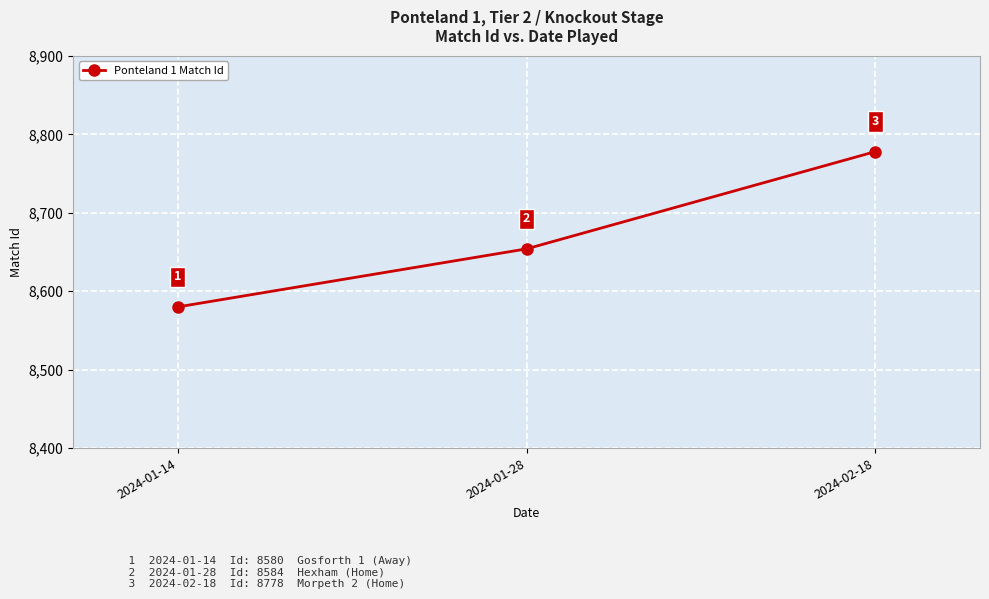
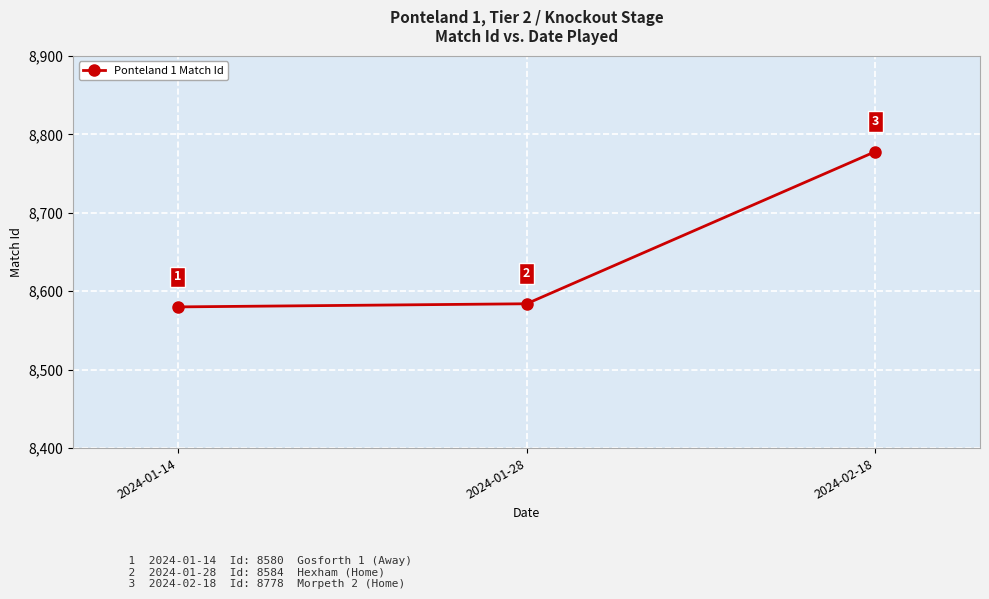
  {
-   "2024-01-28": "8,650"
+   "2024-01-28": "8,580"
  }
